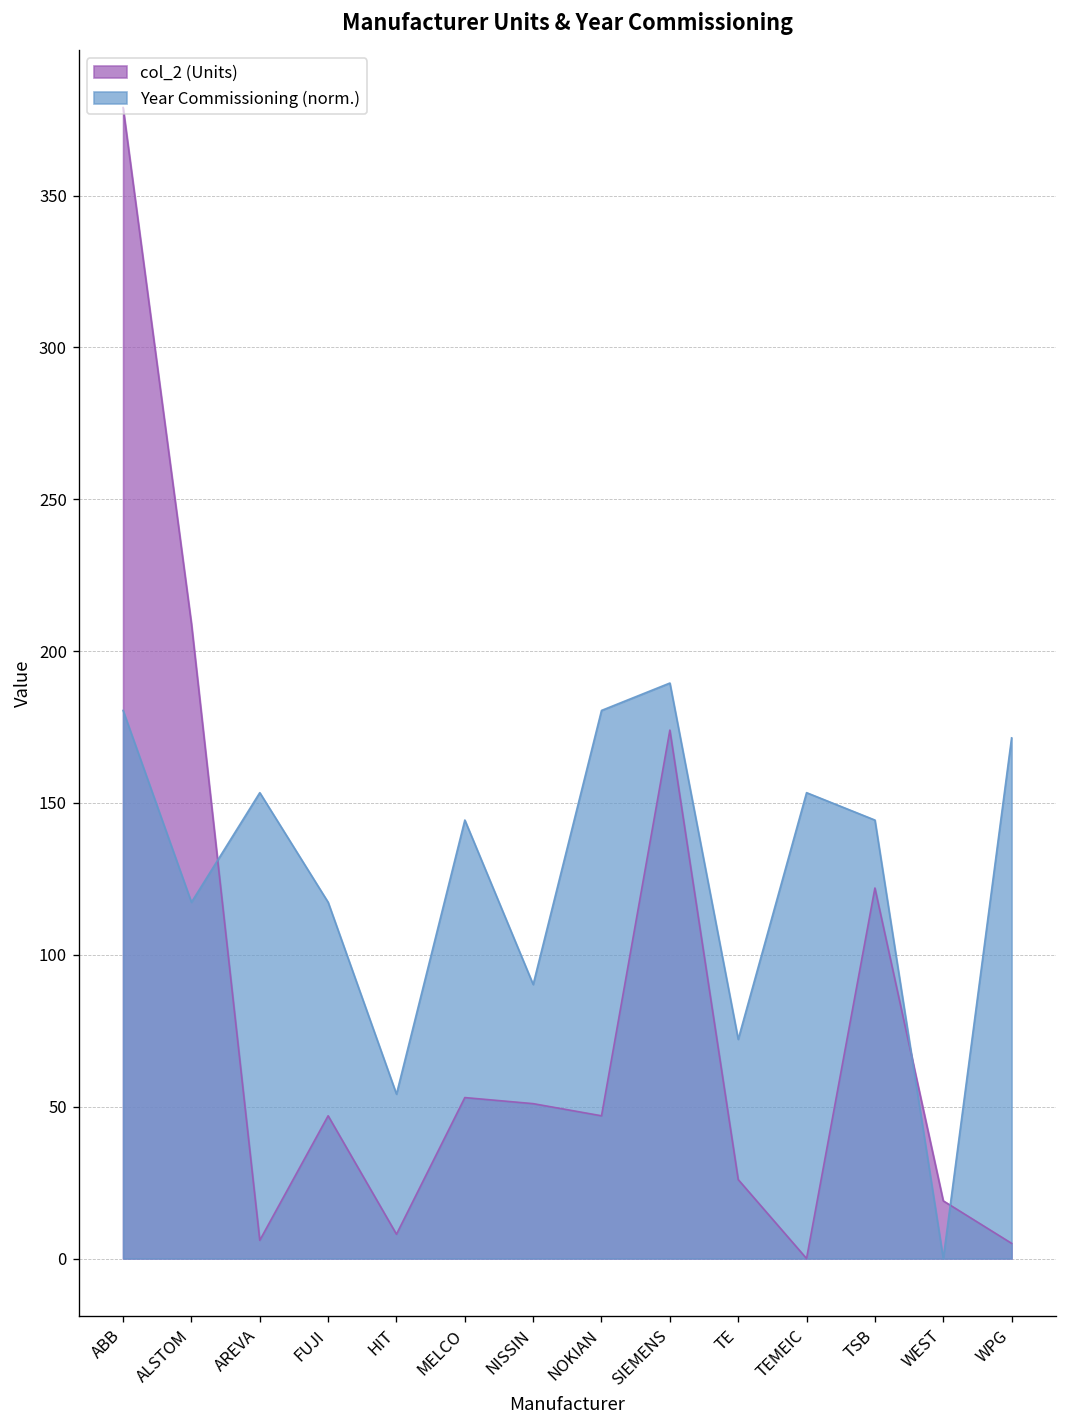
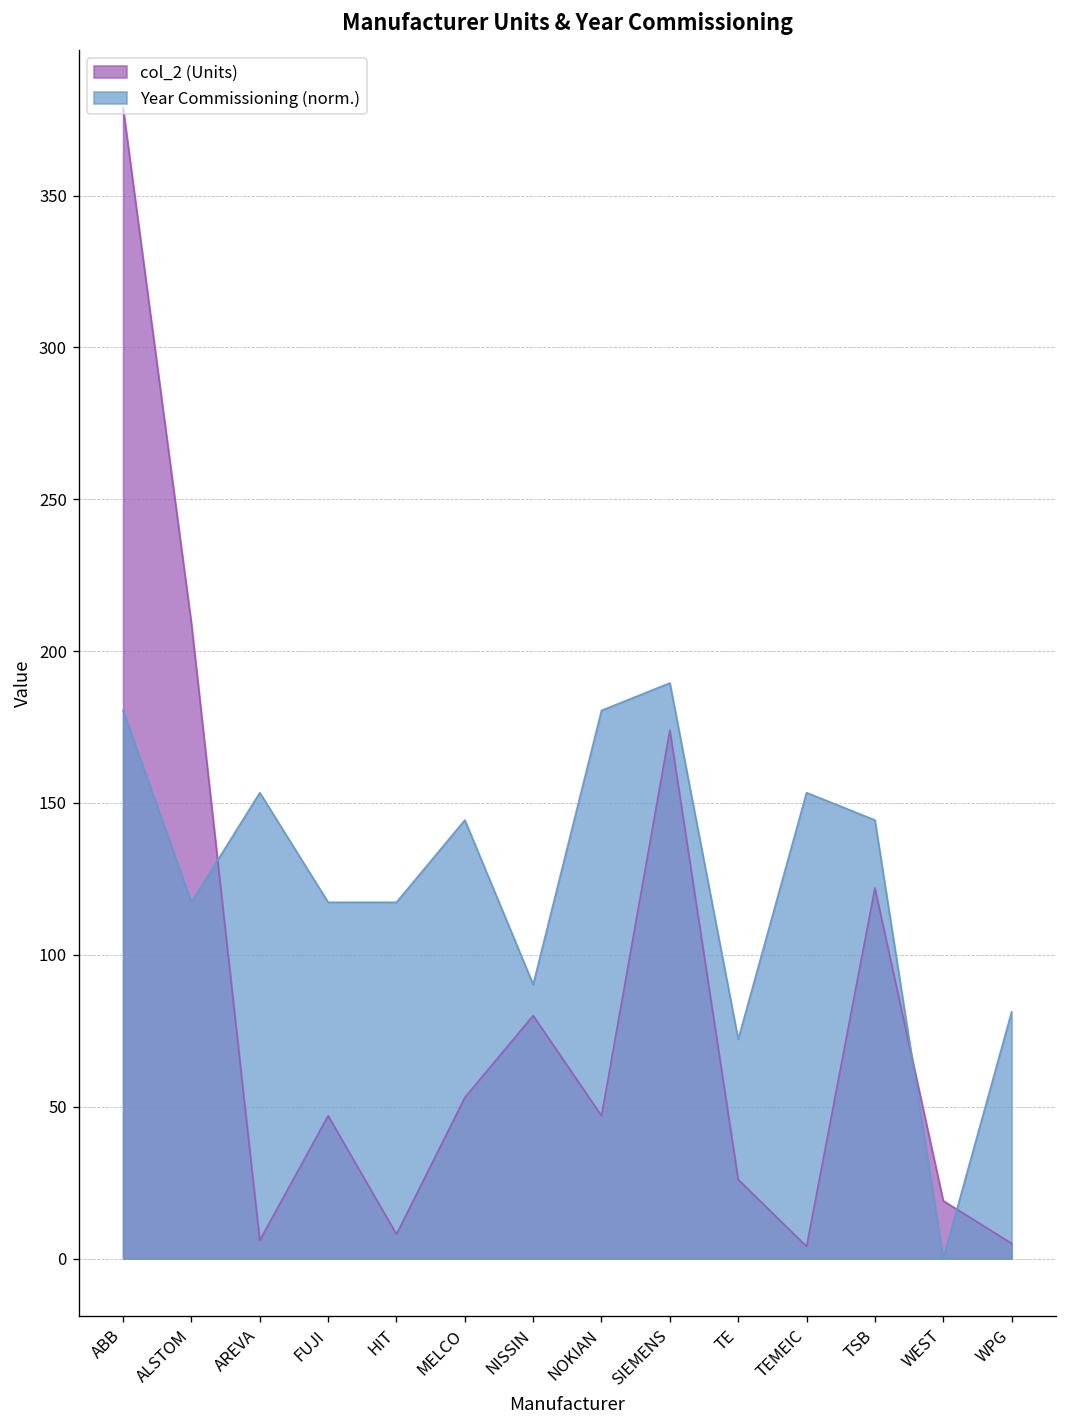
  {
    "col_2 (Units)": {
      "ALSTOM": 209,
      "AREVA": 6,
      "FUJI": 47,
      "HIT": 8,
      "MELCO": 53,
-     "NISSIN": 51,
+     "NISSIN": 80,
      "NOKIAN": 47,
      "SIEMENS": 174,
      "TE": 26,
-     "TEMEIC": 0,
+     "TEMEIC": 4,
      "TSB": 122,
      "WEST": 19,
      "WPG": 5
    },
    "Year Commissioning (norm.)": {
      "ABB": 180,
      "ALSTOM": 117,
      "AREVA": 153,
      "FUJI": 117,
-     "HIT": 54,
+     "HIT": 117,
      "MELCO": 144,
      "NISSIN": 90,
      "NOKIAN": 180,
      "SIEMENS": 190,
      "TE": 72,
      "TEMEIC": 153,
      "TSB": 144,
      "WEST": 0,
-     "WPG": 171
+     "WPG": 81
    }
  }
